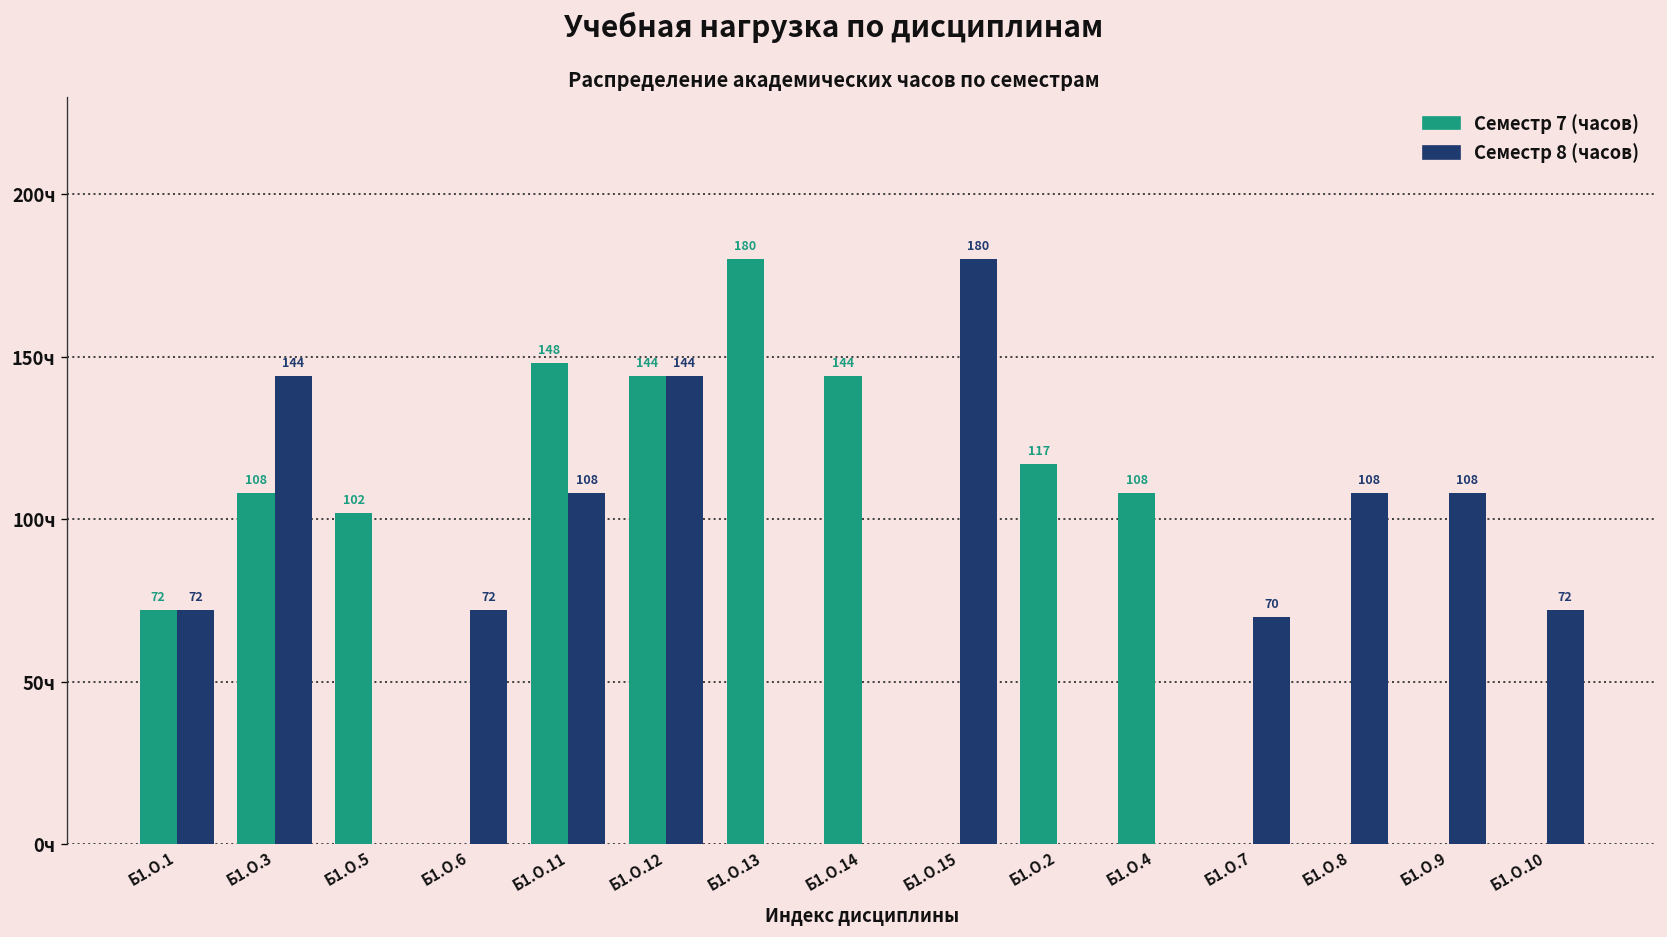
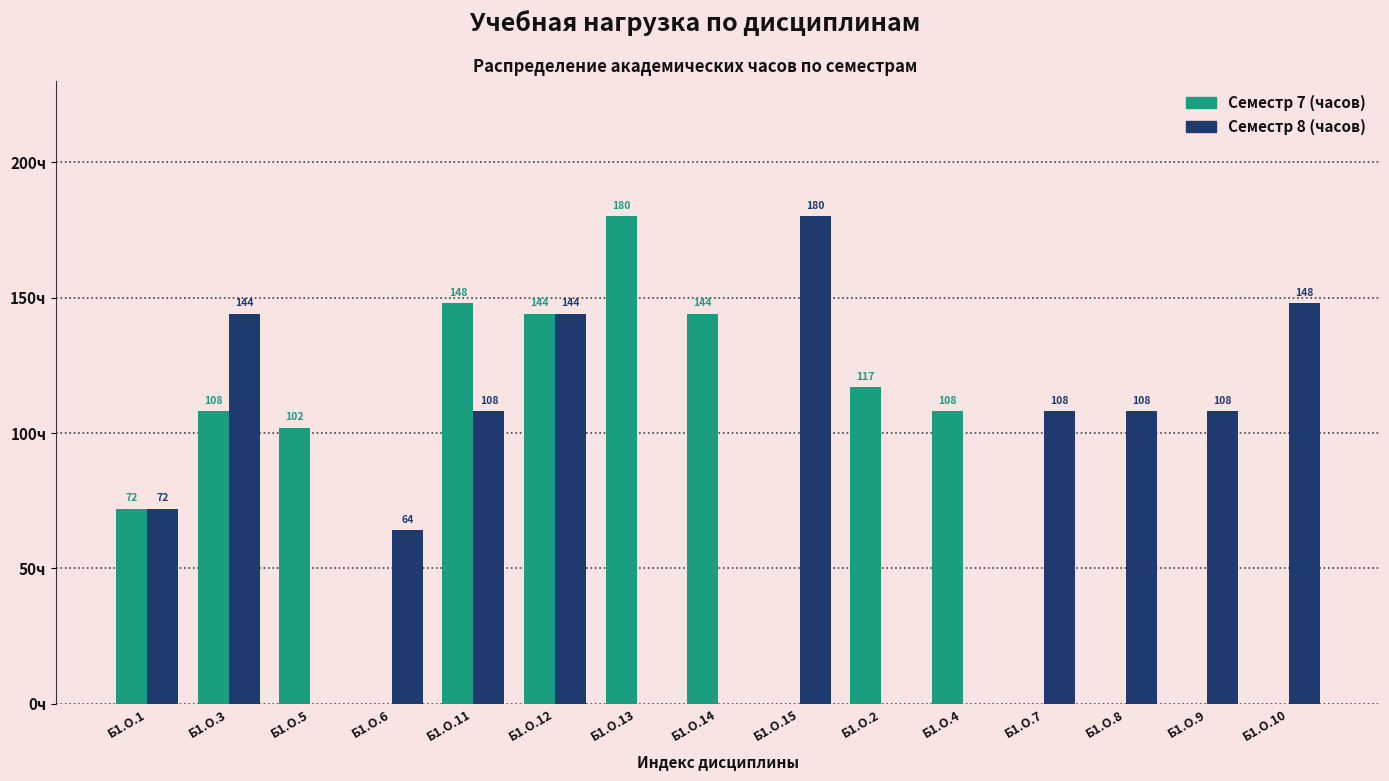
  {
    "Семестр 7 (часов)": {
      "Б1.О.1": 72,
      "Б1.О.3": 108,
      "Б1.О.5": 102,
      "Б1.О.11": 148,
      "Б1.О.12": 144,
      "Б1.О.13": 180,
      "Б1.О.14": 144,
      "Б1.О.2": 117,
      "Б1.О.4": 108
    },
    "Семестр 8 (часов)": {
      "Б1.О.1": 72,
      "Б1.О.3": 144,
-     "Б1.О.6": 72,
+     "Б1.О.6": 64,
      "Б1.О.11": 108,
      "Б1.О.12": 144,
      "Б1.О.15": 180,
-     "Б1.О.7": 70,
+     "Б1.О.7": 108,
      "Б1.О.8": 108,
      "Б1.О.9": 108,
-     "Б1.О.10": 72
+     "Б1.О.10": 148
    }
  }
